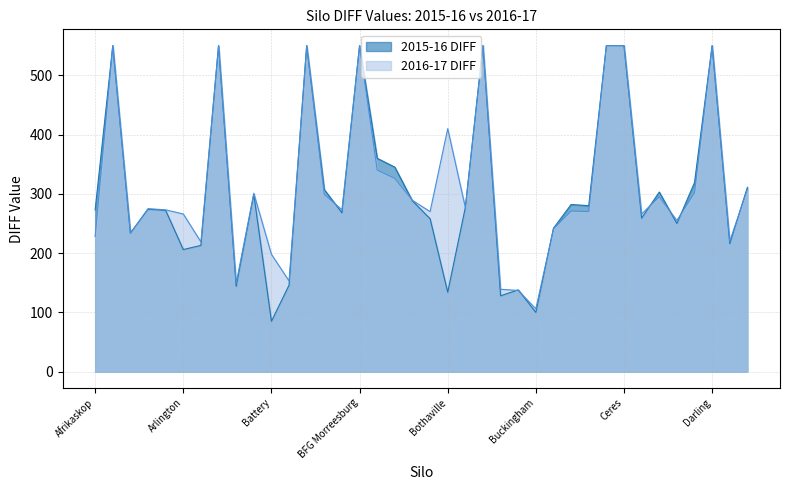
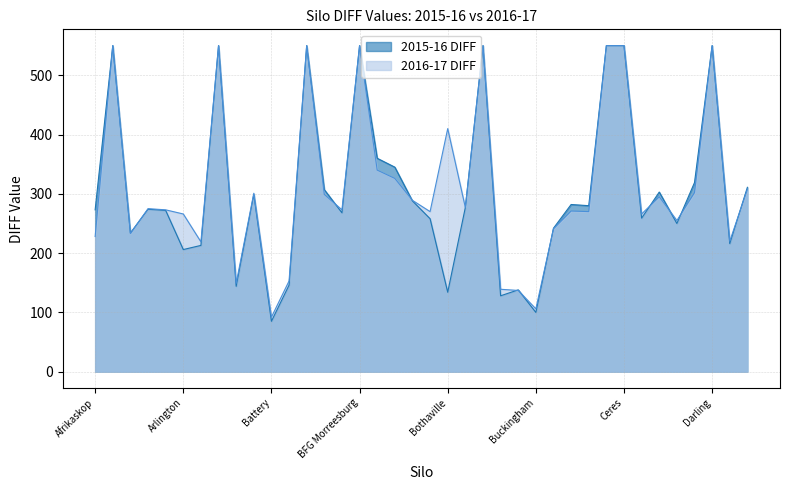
  {
    "2015-16 DIFF": {
      "Afrikaskop": 270,
      "Arlington": 210,
      "Battery": 90,
      "Bothaville": 130,
      "Buckingham": 100
    },
    "2016-17 DIFF": {
      "Afrikaskop": 230,
      "Arlington": 270,
-     "Battery": 200,
+     "Battery": 90,
      "Bothaville": 410,
      "Buckingham": 110
    }
  }
